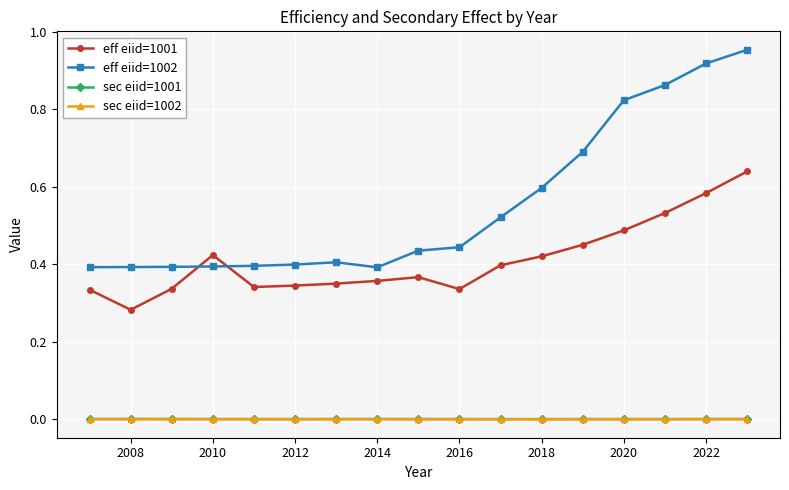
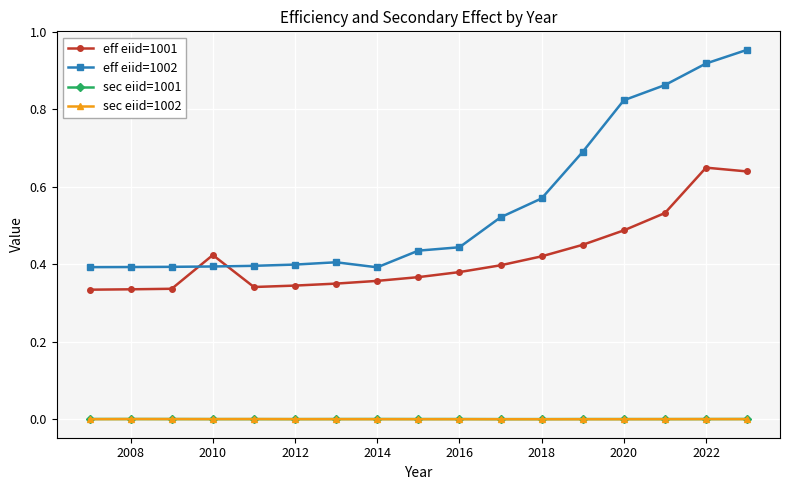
  {
    "eff eiid=1001": {
-     "2008": 0.28,
+     "2008": 0.33,
      "2010": 0.42,
      "2012": 0.34,
      "2014": 0.36,
-     "2016": 0.34,
+     "2016": 0.38,
      "2018": 0.42,
      "2020": 0.49,
-     "2022": 0.58
+     "2022": 0.65
    },
    "eff eiid=1002": {
      "2008": 0.39,
      "2010": 0.39,
      "2012": 0.40,
      "2014": 0.39,
      "2016": 0.44,
-     "2018": 0.60,
+     "2018": 0.57,
      "2020": 0.82,
      "2022": 0.92
    },
    "sec eiid=1002": {
      "2008": 0.00,
      "2010": 0.00,
      "2012": 0.00,
      "2014": 0.00,
      "2016": 0.00,
      "2018": 0.00,
      "2020": 0.00,
      "2022": 0.00
    }
  }
